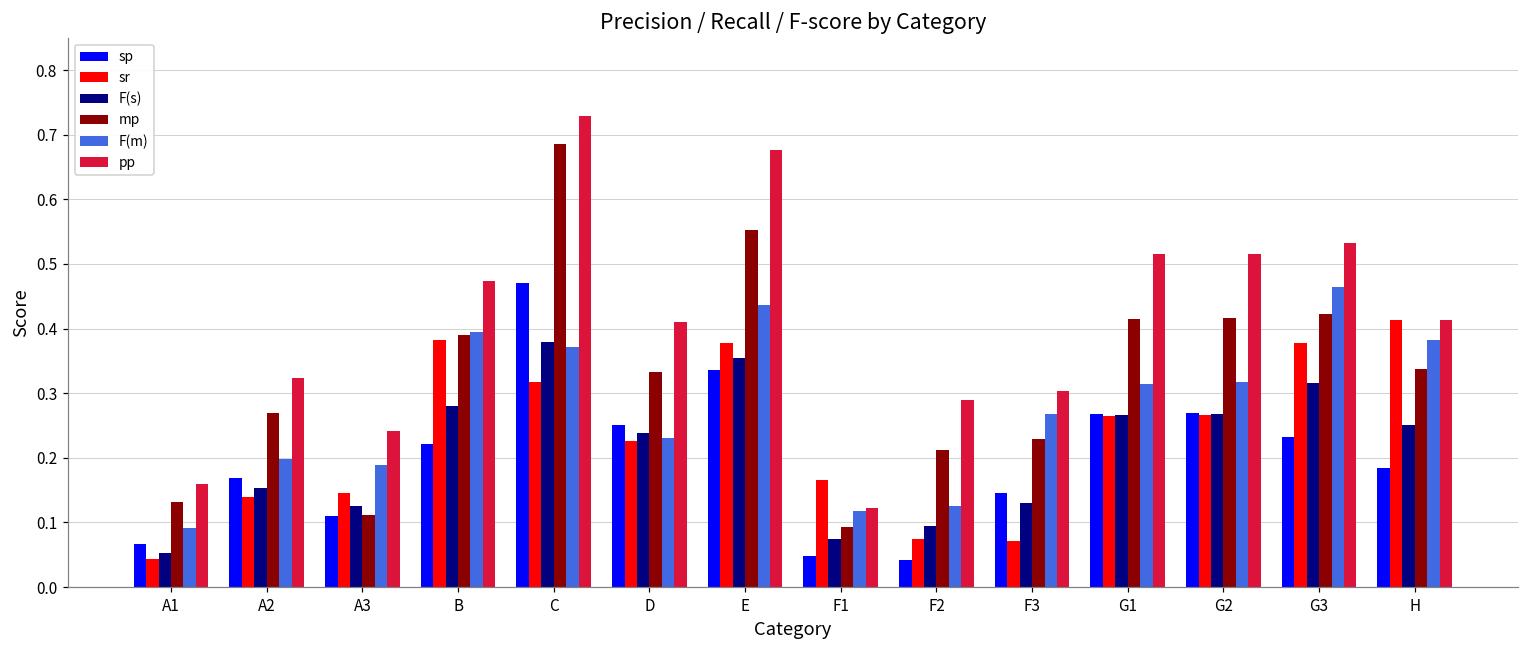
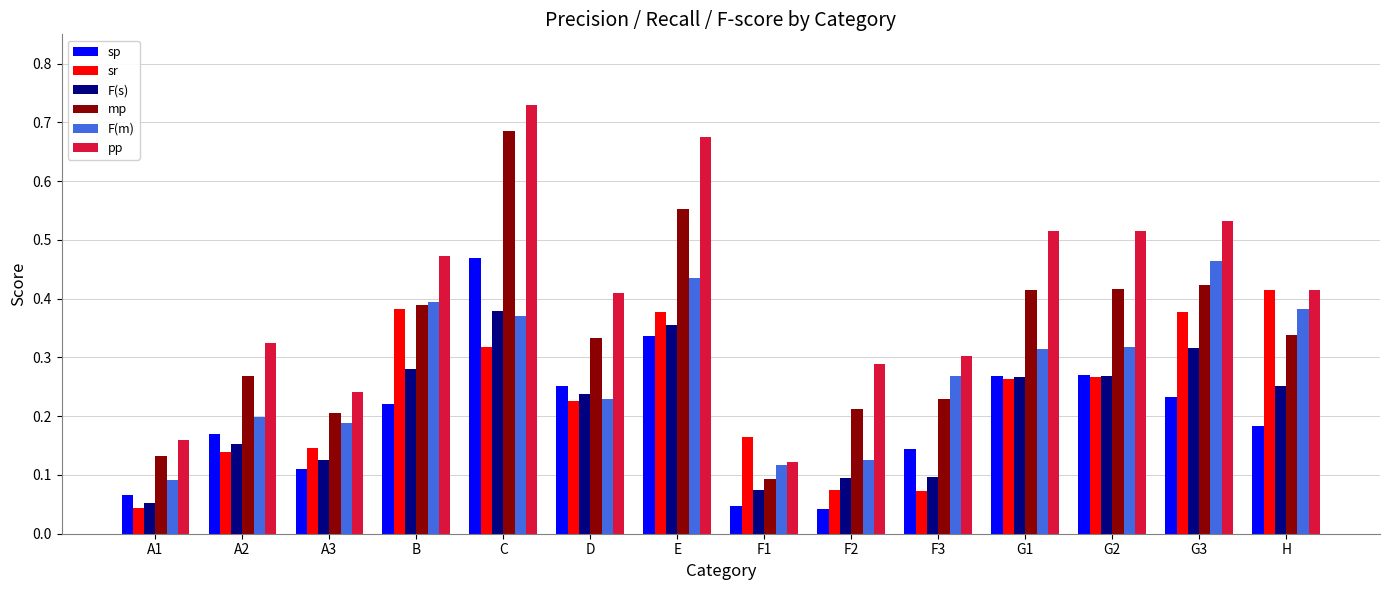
  {
    "sp": {
      "A1": 0.07,
      "A2": 0.17,
      "A3": 0.11,
      "B": 0.22,
      "C": 0.47,
      "D": 0.25,
      "E": 0.34,
      "F1": 0.05,
      "F2": 0.04,
      "F3": 0.15,
      "G1": 0.27,
      "G2": 0.27,
      "G3": 0.23,
      "H": 0.18
    },
    "sr": {
      "A1": 0.04,
      "A2": 0.14,
      "A3": 0.15,
      "B": 0.38,
      "C": 0.32,
      "D": 0.23,
      "E": 0.38,
      "F1": 0.17,
      "F2": 0.08,
      "F3": 0.07,
      "G1": 0.26,
      "G2": 0.27,
      "G3": 0.38,
      "H": 0.41
    },
    "F(s)": {
      "A1": 0.05,
      "A2": 0.15,
      "A3": 0.13,
      "B": 0.28,
      "C": 0.38,
      "D": 0.24,
      "E": 0.36,
      "F1": 0.07,
      "F2": 0.09,
-     "F3": 0.13,
+     "F3": 0.10,
      "G1": 0.27,
      "G2": 0.27,
      "G3": 0.32,
      "H": 0.25
    },
    "mp": {
      "A1": 0.13,
      "A2": 0.27,
-     "A3": 0.11,
+     "A3": 0.21,
      "B": 0.39,
      "C": 0.69,
      "D": 0.33,
      "E": 0.55,
      "F1": 0.09,
      "F2": 0.21,
      "F3": 0.23,
      "G1": 0.42,
      "G2": 0.42,
      "G3": 0.42,
      "H": 0.34
    },
    "F(m)": {
      "A1": 0.09,
      "A2": 0.20,
      "A3": 0.19,
      "B": 0.39,
      "C": 0.37,
      "D": 0.23,
      "E": 0.44,
      "F1": 0.12,
      "F2": 0.13,
      "F3": 0.27,
      "G1": 0.32,
      "G2": 0.32,
      "G3": 0.47,
      "H": 0.38
    },
    "pp": {
      "A1": 0.16,
      "A2": 0.32,
      "A3": 0.24,
      "B": 0.47,
      "C": 0.73,
      "D": 0.41,
      "E": 0.68,
      "F1": 0.12,
      "F2": 0.29,
      "F3": 0.30,
      "G1": 0.52,
      "G2": 0.52,
      "G3": 0.53,
      "H": 0.41
    }
  }
